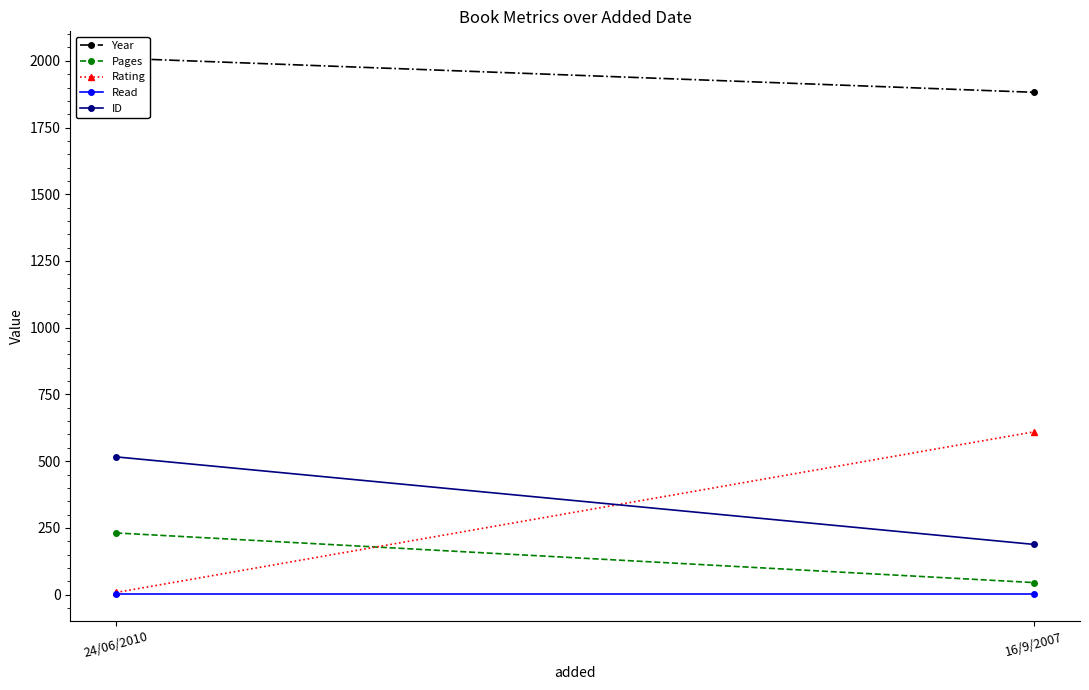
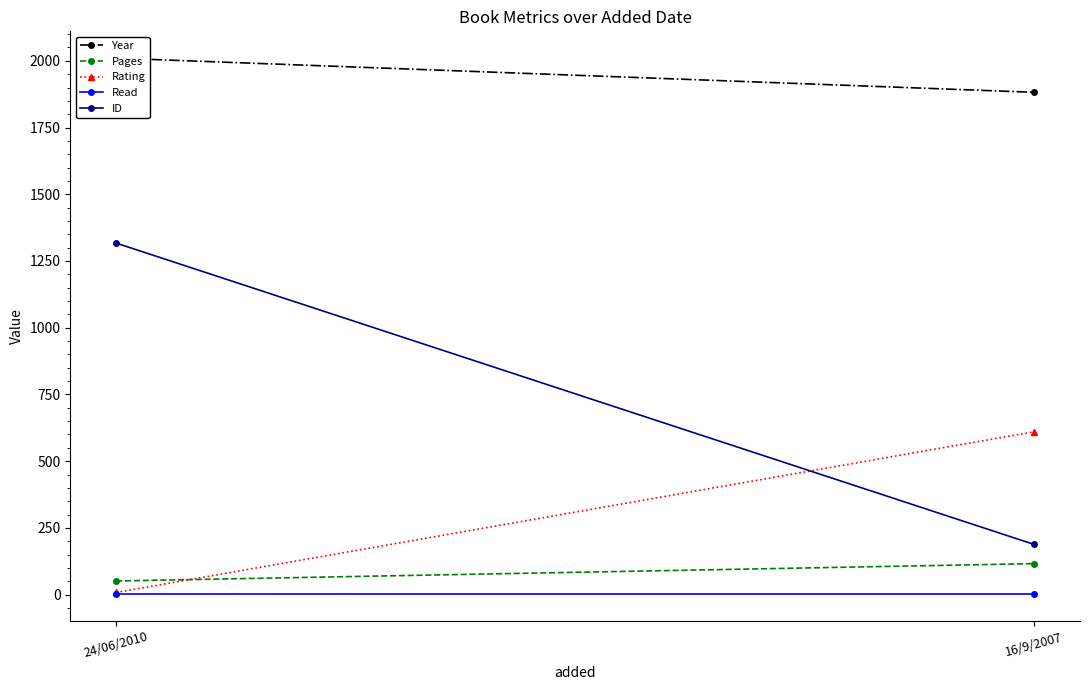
  {
    "Year": {
      "16/9/2007": 1880
    },
    "Pages": {
-     "24/06/2010": 230,
-     "16/9/2007": 50
+     "24/06/2010": 50,
+     "16/9/2007": 120
    },
    "Rating": {
      "16/9/2007": 610
    },
    "Read": {
      "16/9/2007": 0
    },
    "ID": {
-     "24/06/2010": 520,
+     "24/06/2010": 1320,
      "16/9/2007": 190
    }
  }
